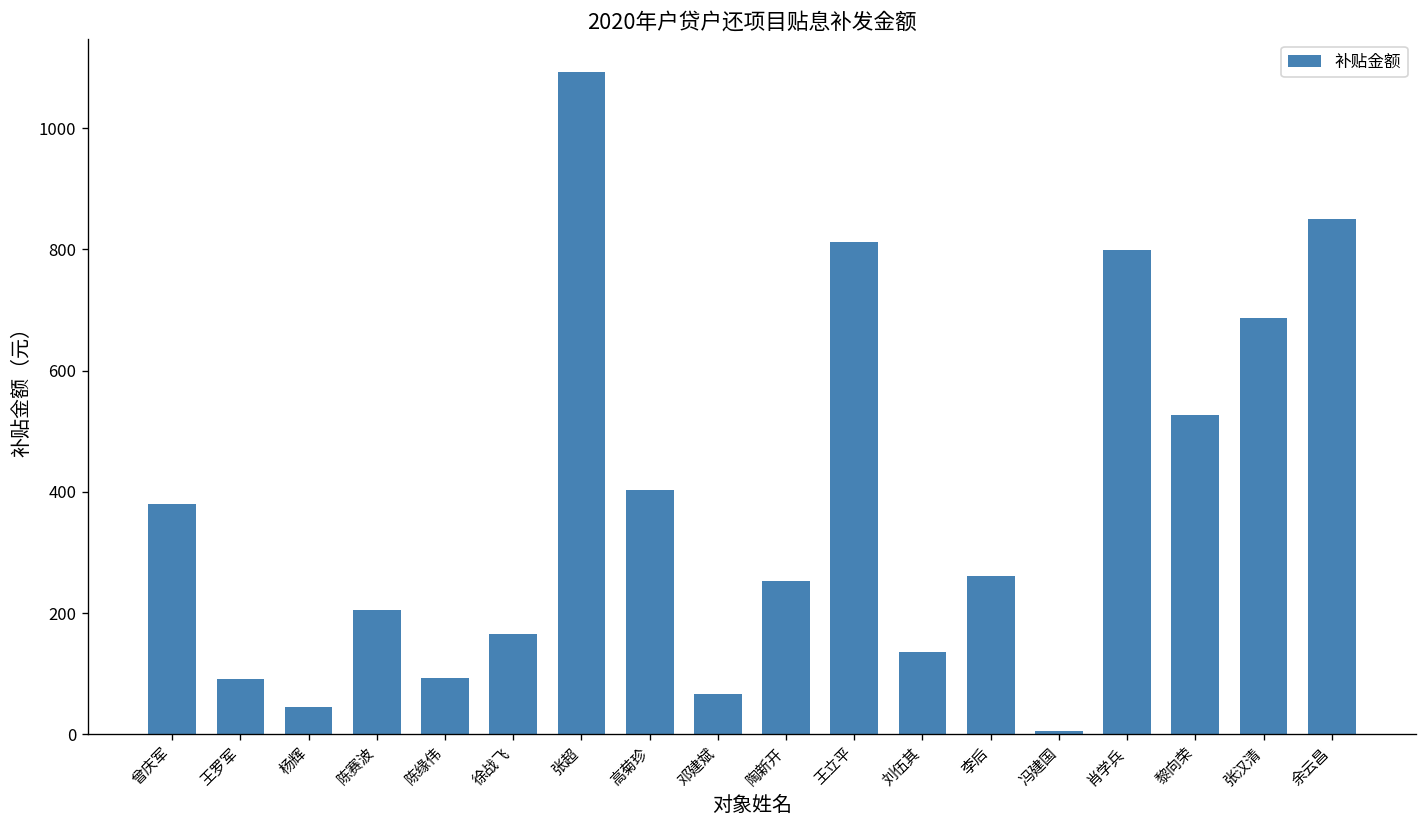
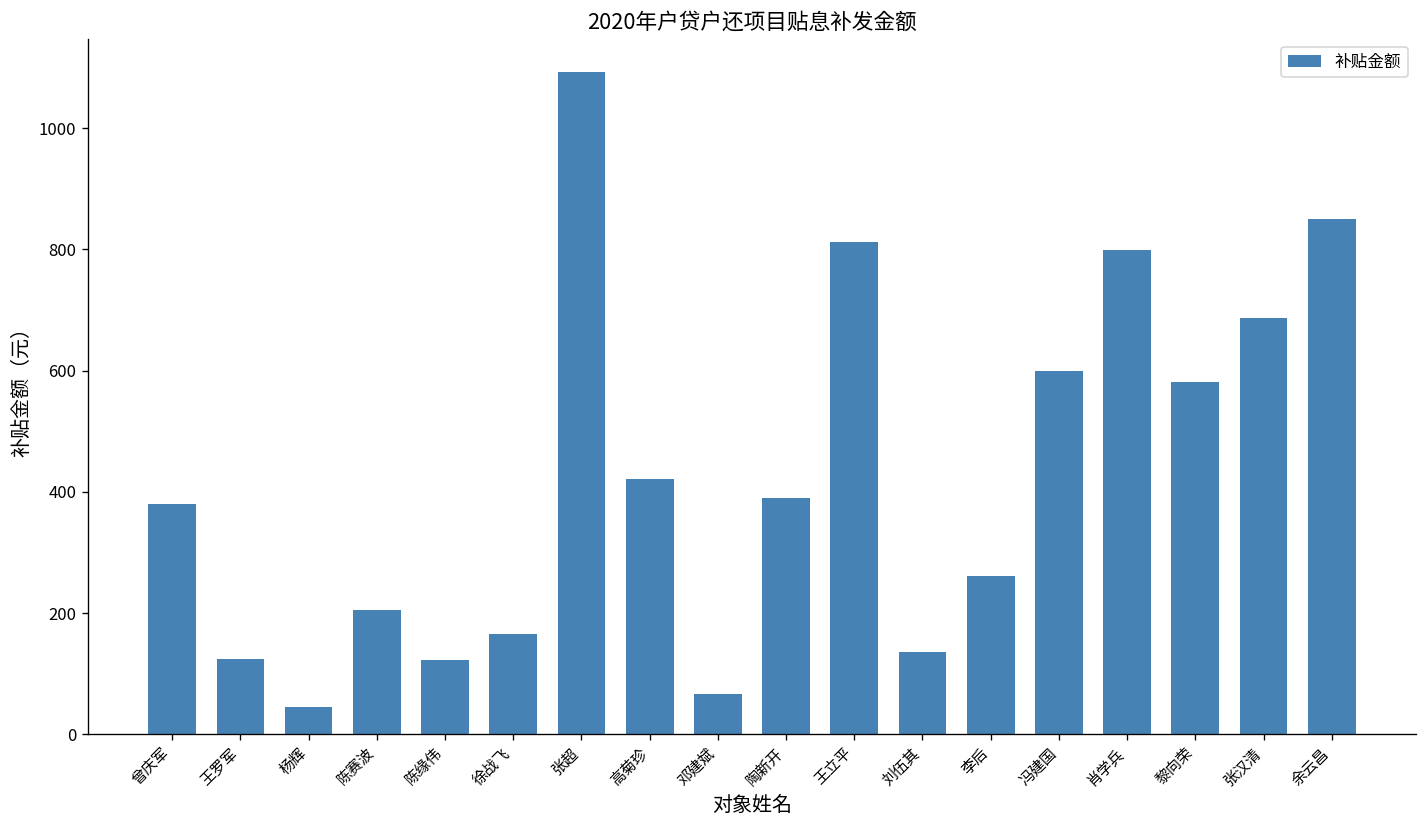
  {
    "曾庆军": 380,
-   "王罗军": 90,
+   "王罗军": 120,
    "杨辉": 50,
    "陈赛波": 200,
-   "陈缘伟": 90,
+   "陈缘伟": 120,
    "徐战飞": 170,
    "张超": 1090,
-   "高菊珍": 400,
+   "高菊珍": 420,
    "邓建斌": 70,
-   "陶新开": 250,
+   "陶新开": 390,
    "王立平": 810,
    "刘伍其": 140,
    "李后": 260,
-   "冯建国": 10,
+   "冯建国": 600,
    "肖学兵": 800,
-   "黎向荣": 530,
+   "黎向荣": 580,
    "张汉清": 690,
    "余云昌": 850
  }
